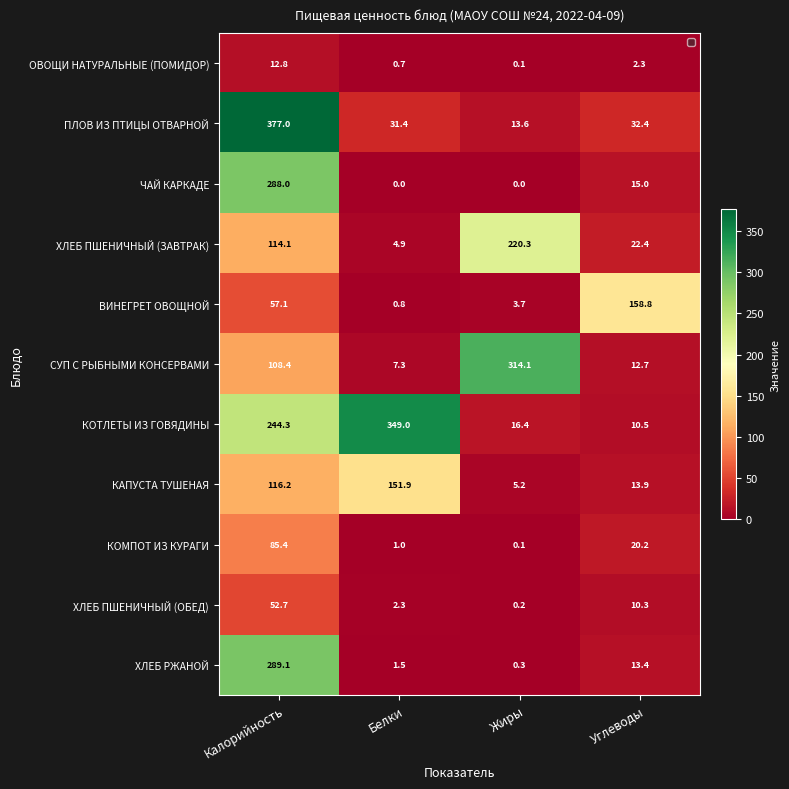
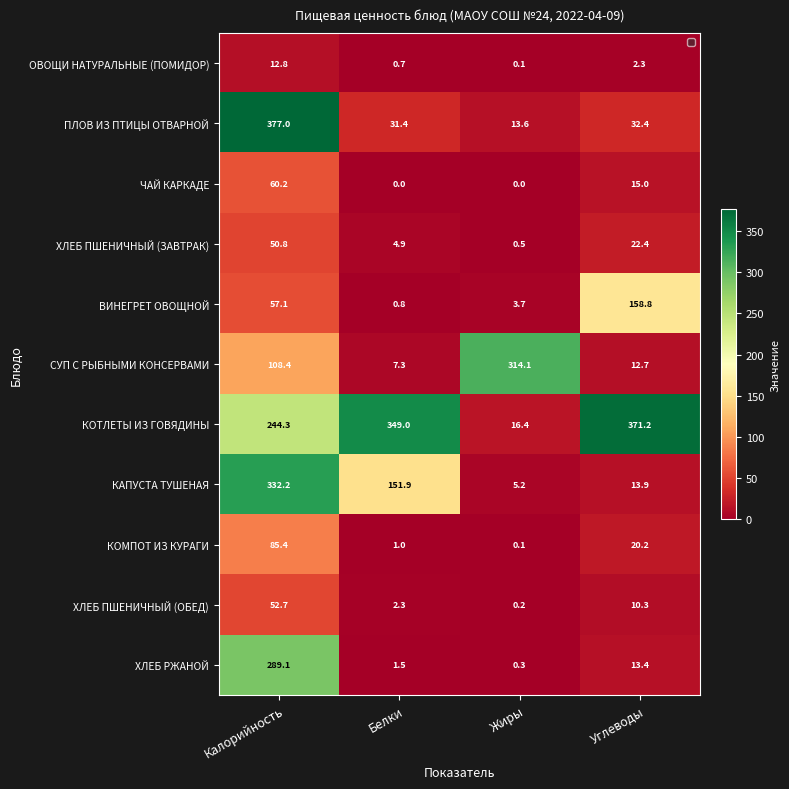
  {
    "ОВОЩИ НАТУРАЛЬНЫЕ (ПОМИДОР)": {
      "Калорийность": 12.8,
      "Белки": 0.7,
      "Жиры": 0.1,
      "Углеводы": 2.3
    },
    "ПЛОВ ИЗ ПТИЦЫ ОТВАРНОЙ": {
      "Калорийность": 377.0,
      "Белки": 31.4,
      "Жиры": 13.6,
      "Углеводы": 32.4
    },
    "ЧАЙ КАРКАДЕ": {
-     "Калорийность": 288.0,
+     "Калорийность": 60.2,
      "Белки": 0.0,
      "Жиры": 0.0,
      "Углеводы": 15.0
    },
    "ХЛЕБ ПШЕНИЧНЫЙ (ЗАВТРАК)": {
-     "Калорийность": 114.1,
+     "Калорийность": 50.8,
      "Белки": 4.9,
-     "Жиры": 220.3,
+     "Жиры": 0.5,
      "Углеводы": 22.4
    },
    "ВИНЕГРЕТ ОВОЩНОЙ": {
      "Калорийность": 57.1,
      "Белки": 0.8,
      "Жиры": 3.7,
      "Углеводы": 158.8
    },
    "СУП С РЫБНЫМИ КОНСЕРВАМИ": {
      "Калорийность": 108.4,
      "Белки": 7.3,
      "Жиры": 314.1,
      "Углеводы": 12.7
    },
    "КОТЛЕТЫ ИЗ ГОВЯДИНЫ": {
      "Калорийность": 244.3,
      "Белки": 349.0,
      "Жиры": 16.4,
-     "Углеводы": 10.5
+     "Углеводы": 371.2
    },
    "КАПУСТА ТУШЕНАЯ": {
-     "Калорийность": 116.2,
+     "Калорийность": 332.2,
      "Белки": 151.9,
      "Жиры": 5.2,
      "Углеводы": 13.9
    },
    "КОМПОТ ИЗ КУРАГИ": {
      "Калорийность": 85.4,
      "Белки": 1.0,
      "Жиры": 0.1,
      "Углеводы": 20.2
    },
    "ХЛЕБ ПШЕНИЧНЫЙ (ОБЕД)": {
      "Калорийность": 52.7,
      "Белки": 2.3,
      "Жиры": 0.2,
      "Углеводы": 10.3
    },
    "ХЛЕБ РЖАНОЙ": {
      "Калорийность": 289.1,
      "Белки": 1.5,
      "Жиры": 0.3,
      "Углеводы": 13.4
    }
  }
